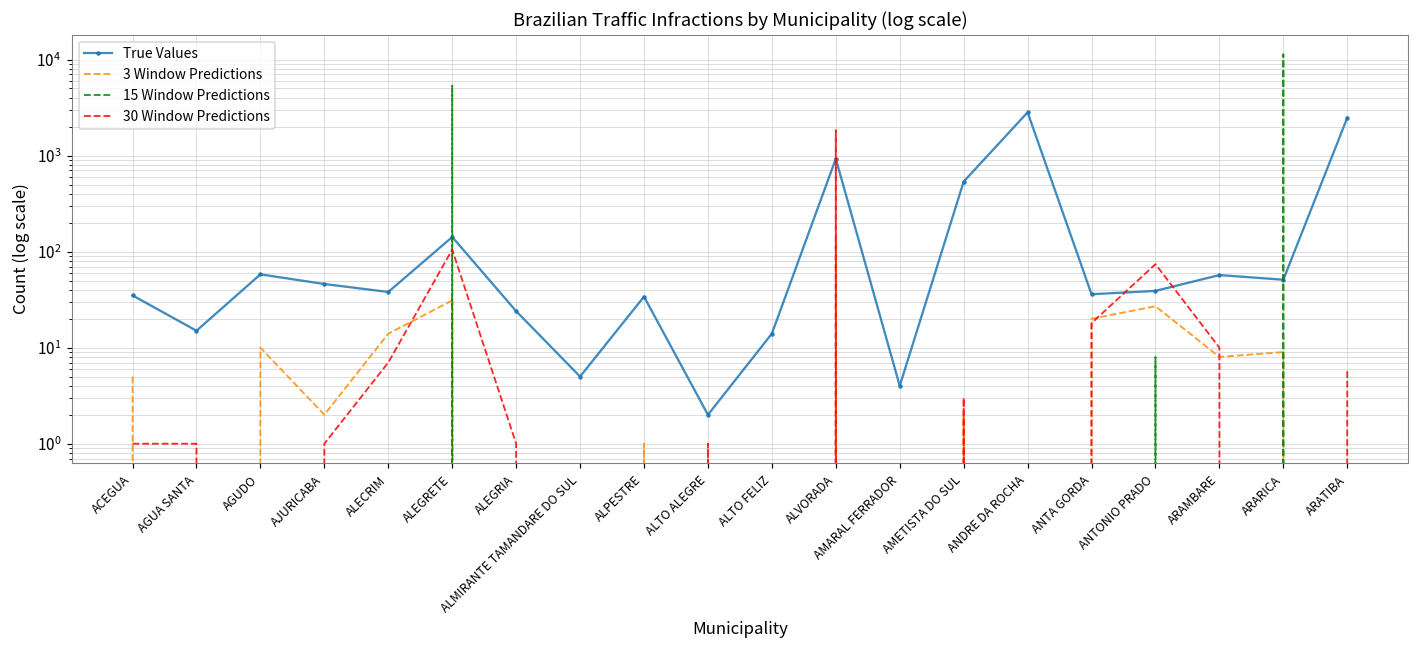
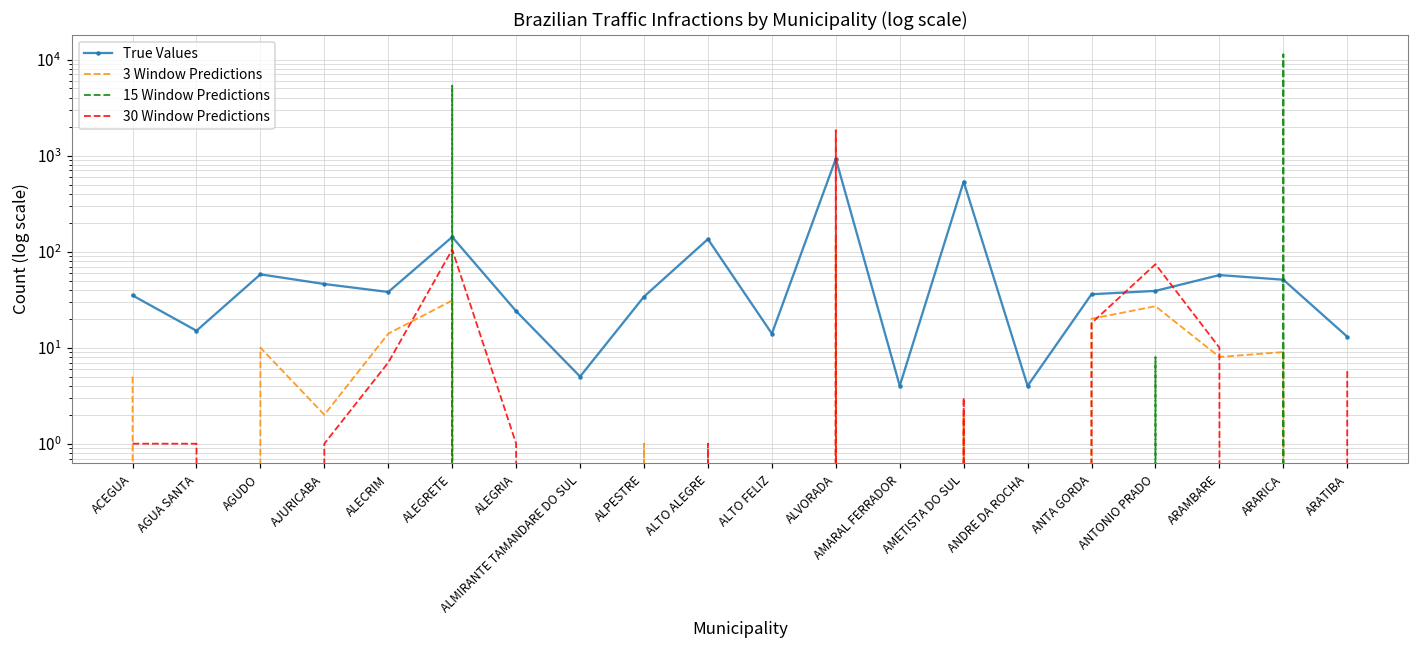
  {
    "True Values": {
      "ACEGUA": 35,
      "AGUA SANTA": 15,
      "AGUDO": 60,
      "AJURICABA": 50,
      "ALECRIM": 40,
      "ALEGRETE": 140,
      "ALEGRIA": 24,
      "ALMIRANTE TAMANDARE DO SUL": 5,
      "ALPESTRE": 34,
-     "ALTO ALEGRE": 2,
+     "ALTO ALEGRE": 140,
      "ALTO FELIZ": 14,
      "ALVORADA": 900,
      "AMARAL FERRADOR": 4,
      "AMETISTA DO SUL": 500,
-     "ANDRE DA ROCHA": 2800,
+     "ANDRE DA ROCHA": 4,
      "ANTA GORDA": 36,
      "ANTONIO PRADO": 40,
      "ARAMBARE": 60,
      "ARARICA": 50,
-     "ARATIBA": 2500
+     "ARATIBA": 13
    },
    "3 Window Predictions": {
      "ACEGUA": 5,
      "AGUDO": 10,
      "AJURICABA": 2,
      "ALECRIM": 14,
      "ALEGRETE": 31,
      "ALPESTRE": 1,
      "ALVORADA": 140,
      "AMETISTA DO SUL": 2,
      "ANTA GORDA": 20,
      "ANTONIO PRADO": 27,
      "ARAMBARE": 8,
      "ARARICA": 9
    },
    "15 Window Predictions": {
      "ALEGRETE": 5000,
      "ANTONIO PRADO": 8,
      "ARARICA": 11000
    },
    "30 Window Predictions": {
      "ACEGUA": 1,
      "AGUA SANTA": 1,
      "AJURICABA": 1,
      "ALECRIM": 7,
      "ALEGRETE": 110,
      "ALEGRIA": 1,
      "ALTO ALEGRE": 1,
      "ALVORADA": 1800,
      "AMETISTA DO SUL": 3,
      "ANTA GORDA": 18,
      "ANTONIO PRADO": 70,
      "ARAMBARE": 10,
      "ARATIBA": 6
    }
  }
